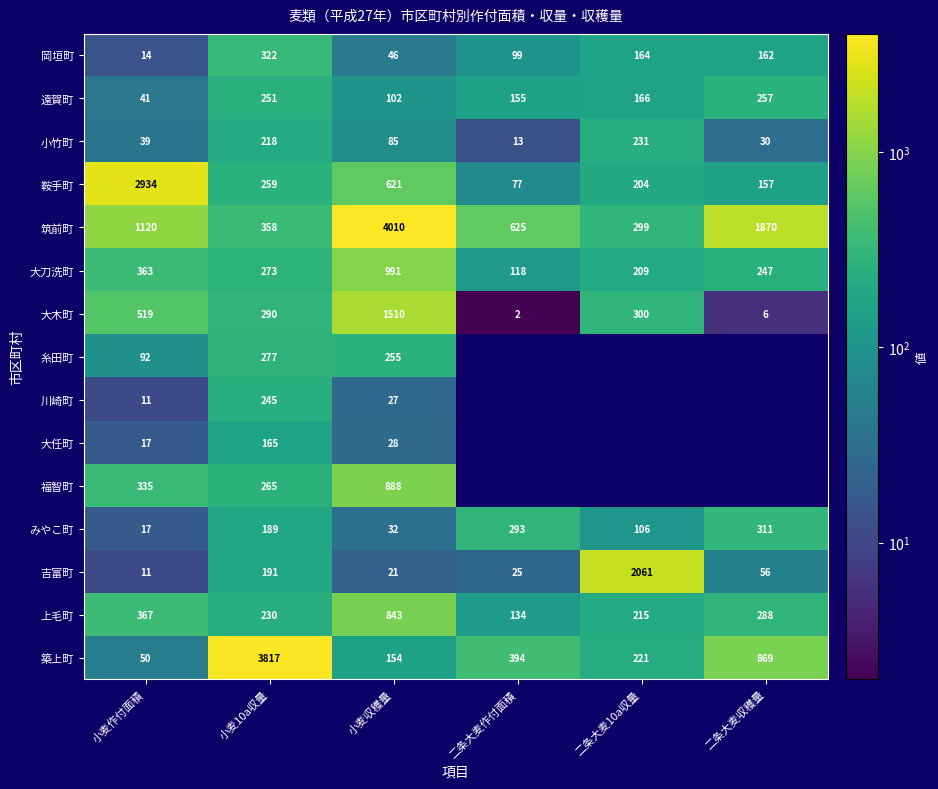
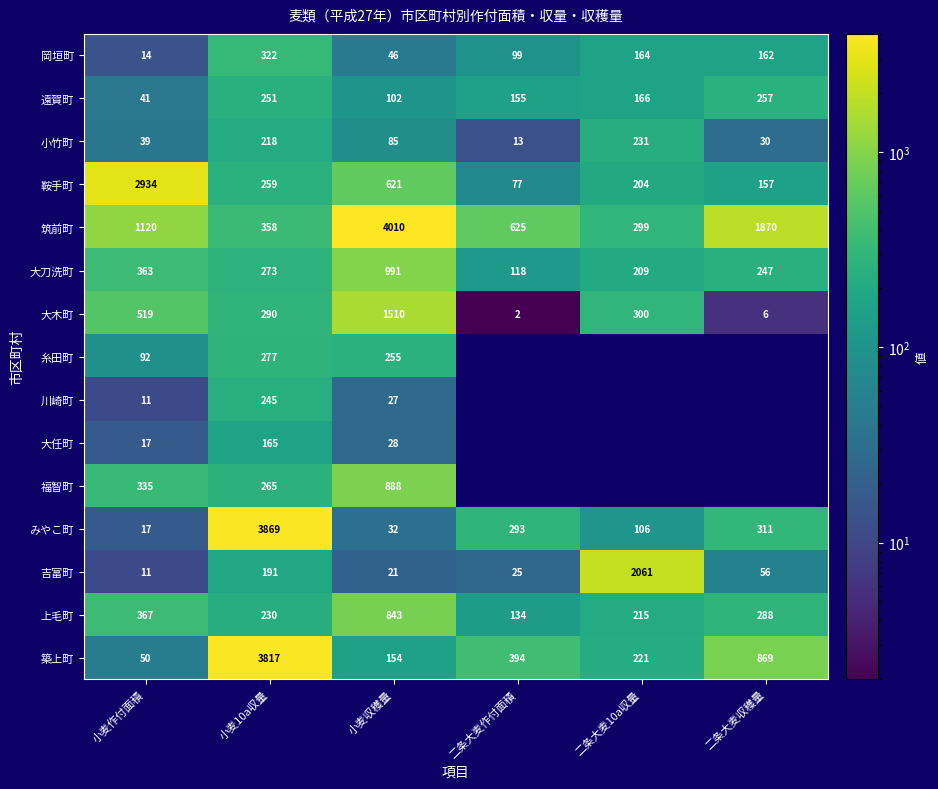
  {
    "岡垣町": {
      "小麦作付面積": 14,
      "小麦10a収量": 322,
      "小麦収穫量": 46,
      "二条大麦作付面積": 99,
      "二条大麦10a収量": 164,
      "二条大麦収穫量": 162
    },
    "遠賀町": {
      "小麦作付面積": 41,
      "小麦10a収量": 251,
      "小麦収穫量": 102,
      "二条大麦作付面積": 155,
      "二条大麦10a収量": 166,
      "二条大麦収穫量": 257
    },
    "小竹町": {
      "小麦作付面積": 39,
      "小麦10a収量": 218,
      "小麦収穫量": 85,
      "二条大麦作付面積": 13,
      "二条大麦10a収量": 231,
      "二条大麦収穫量": 30
    },
    "鞍手町": {
      "小麦作付面積": 2934,
      "小麦10a収量": 259,
      "小麦収穫量": 621,
      "二条大麦作付面積": 77,
      "二条大麦10a収量": 204,
      "二条大麦収穫量": 157
    },
    "筑前町": {
      "小麦作付面積": 1120,
      "小麦10a収量": 358,
      "小麦収穫量": 4010,
      "二条大麦作付面積": 625,
      "二条大麦10a収量": 299,
      "二条大麦収穫量": 1870
    },
    "大刀洗町": {
      "小麦作付面積": 363,
      "小麦10a収量": 273,
      "小麦収穫量": 991,
      "二条大麦作付面積": 118,
      "二条大麦10a収量": 209,
      "二条大麦収穫量": 247
    },
    "大木町": {
      "小麦作付面積": 519,
      "小麦10a収量": 290,
      "小麦収穫量": 1510,
      "二条大麦作付面積": 2,
      "二条大麦10a収量": 300,
      "二条大麦収穫量": 6
    },
    "糸田町": {
      "小麦作付面積": 92,
      "小麦10a収量": 277,
      "小麦収穫量": 255
    },
    "川崎町": {
      "小麦作付面積": 11,
      "小麦10a収量": 245,
      "小麦収穫量": 27
    },
    "大任町": {
      "小麦作付面積": 17,
      "小麦10a収量": 165,
      "小麦収穫量": 28
    },
    "福智町": {
      "小麦作付面積": 335,
      "小麦10a収量": 265,
      "小麦収穫量": 888
    },
    "みやこ町": {
      "小麦作付面積": 17,
-     "小麦10a収量": 189,
+     "小麦10a収量": 3869,
      "小麦収穫量": 32,
      "二条大麦作付面積": 293,
      "二条大麦10a収量": 106,
      "二条大麦収穫量": 311
    },
    "吉富町": {
      "小麦作付面積": 11,
      "小麦10a収量": 191,
      "小麦収穫量": 21,
      "二条大麦作付面積": 25,
      "二条大麦10a収量": 2061,
      "二条大麦収穫量": 56
    },
    "上毛町": {
      "小麦作付面積": 367,
      "小麦10a収量": 230,
      "小麦収穫量": 843,
      "二条大麦作付面積": 134,
      "二条大麦10a収量": 215,
      "二条大麦収穫量": 288
    },
    "築上町": {
      "小麦作付面積": 50,
      "小麦10a収量": 3817,
      "小麦収穫量": 154,
      "二条大麦作付面積": 394,
      "二条大麦10a収量": 221,
      "二条大麦収穫量": 869
    }
  }
